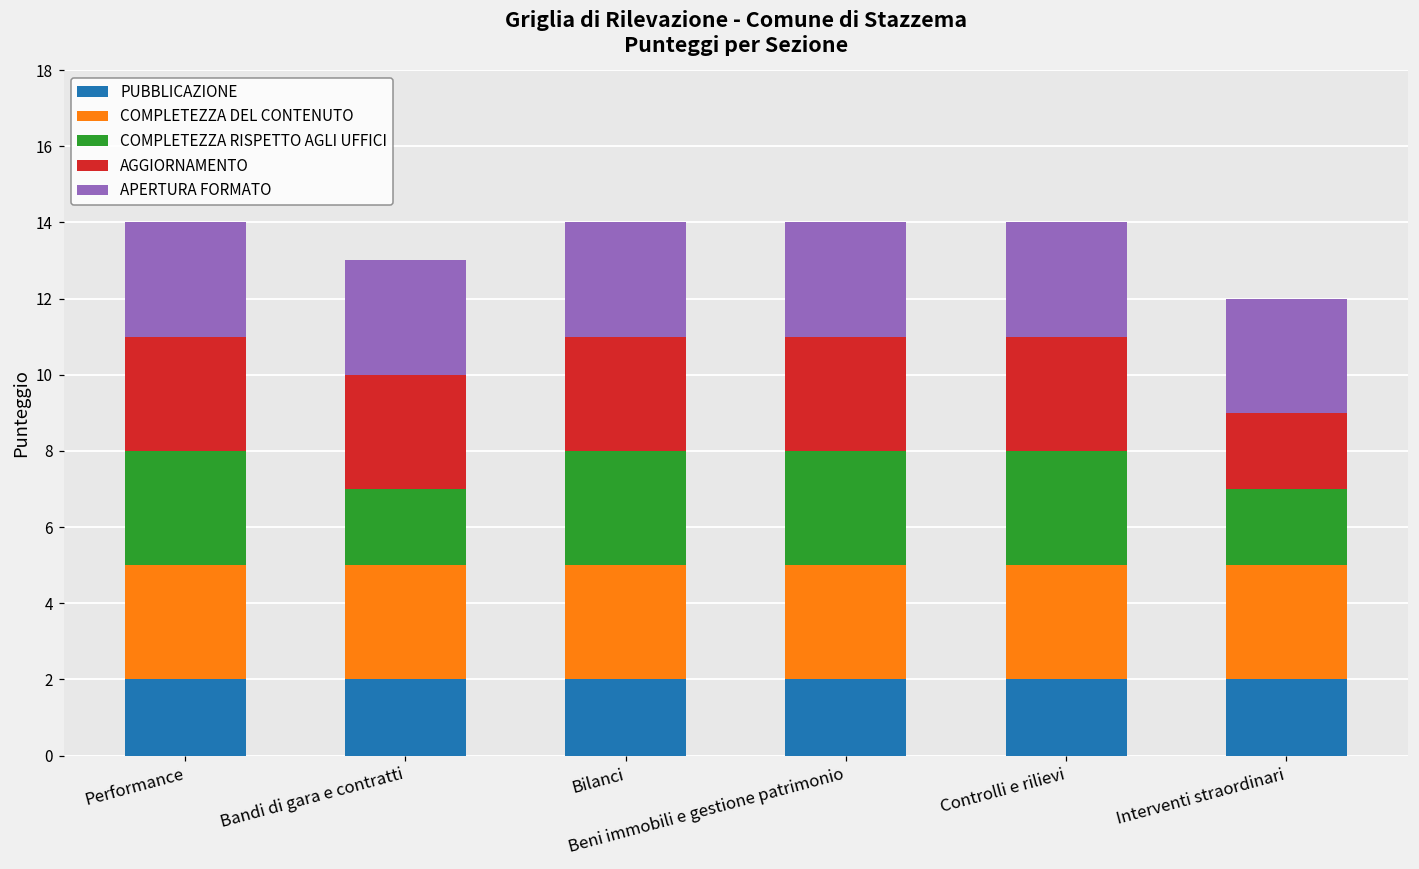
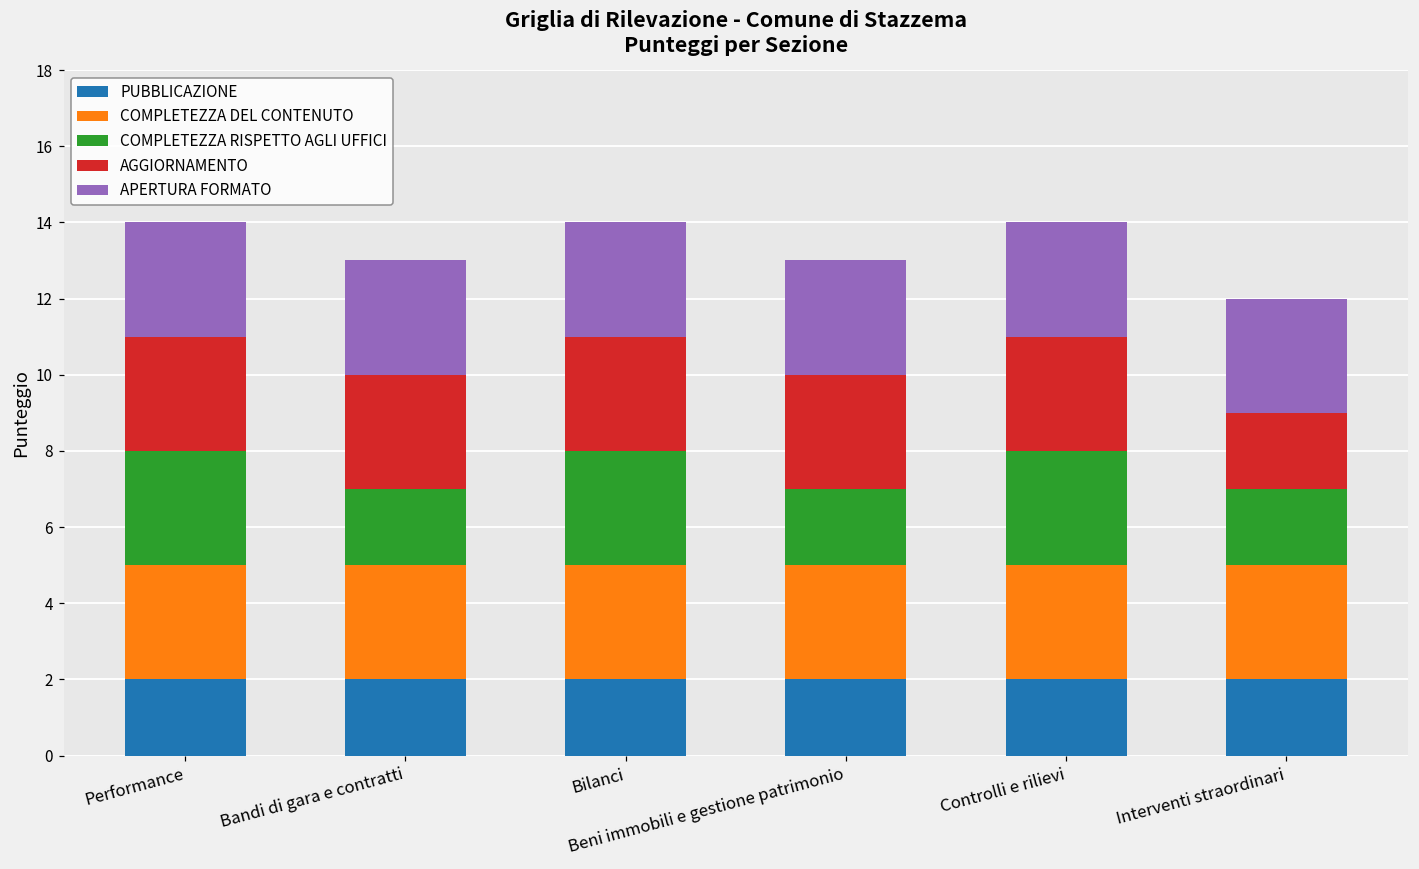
  {
    "PUBBLICAZIONE": {
      "Performance": 2,
      "Bandi di gara e contratti": 2,
      "Bilanci": 2,
      "Beni immobili e gestione patrimonio": 2,
      "Controlli e rilievi": 2,
      "Interventi straordinari": 2
    },
    "COMPLETEZZA DEL CONTENUTO": {
      "Performance": 3,
      "Bandi di gara e contratti": 3,
      "Bilanci": 3,
      "Beni immobili e gestione patrimonio": 3,
      "Controlli e rilievi": 3,
      "Interventi straordinari": 3
    },
    "COMPLETEZZA RISPETTO AGLI UFFICI": {
      "Performance": 3,
      "Bandi di gara e contratti": 2,
      "Bilanci": 3,
-     "Beni immobili e gestione patrimonio": 3,
+     "Beni immobili e gestione patrimonio": 2,
      "Controlli e rilievi": 3,
      "Interventi straordinari": 2
    },
    "AGGIORNAMENTO": {
      "Performance": 3,
      "Bandi di gara e contratti": 3,
      "Bilanci": 3,
      "Beni immobili e gestione patrimonio": 3,
      "Controlli e rilievi": 3,
      "Interventi straordinari": 2
    },
    "APERTURA FORMATO": {
      "Performance": 3,
      "Bandi di gara e contratti": 3,
      "Bilanci": 3,
      "Beni immobili e gestione patrimonio": 3,
      "Controlli e rilievi": 3,
      "Interventi straordinari": 3
    }
  }
